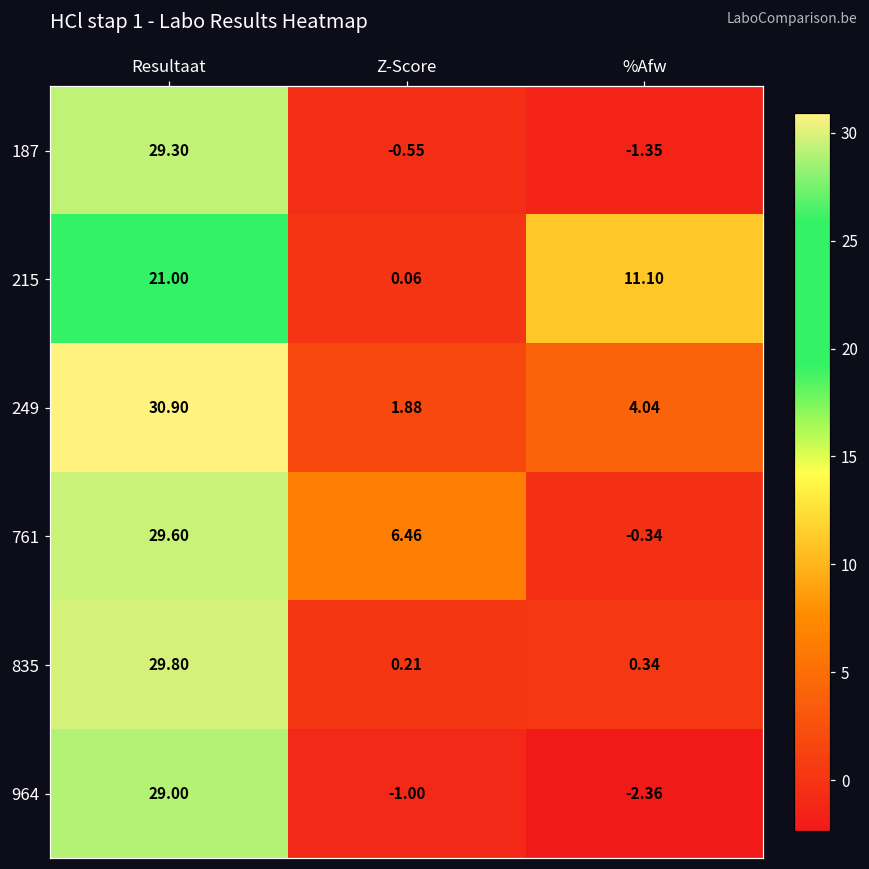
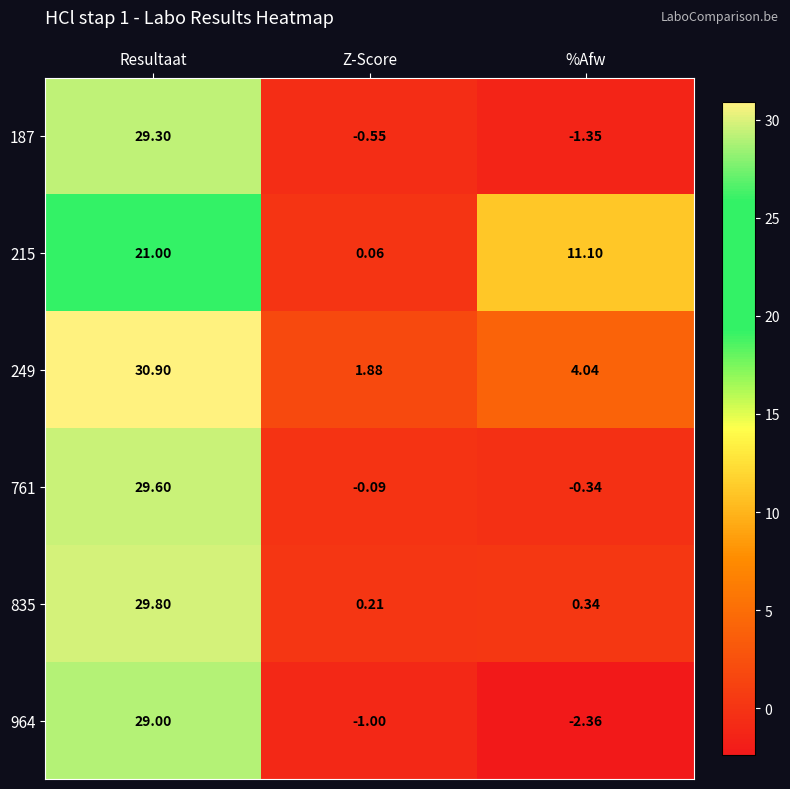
  {
    "187": {
      "Resultaat": 29.30,
      "Z-Score": -0.55,
      "%Afw": -1.35
    },
    "215": {
      "Resultaat": 21.00,
      "Z-Score": 0.06,
      "%Afw": 11.10
    },
    "249": {
      "Resultaat": 30.90,
      "Z-Score": 1.88,
      "%Afw": 4.04
    },
    "761": {
      "Resultaat": 29.60,
-     "Z-Score": 6.46,
+     "Z-Score": -0.09,
      "%Afw": -0.34
    },
    "835": {
      "Resultaat": 29.80,
      "Z-Score": 0.21,
      "%Afw": 0.34
    },
    "964": {
      "Resultaat": 29.00,
      "Z-Score": -1.00,
      "%Afw": -2.36
    }
  }
